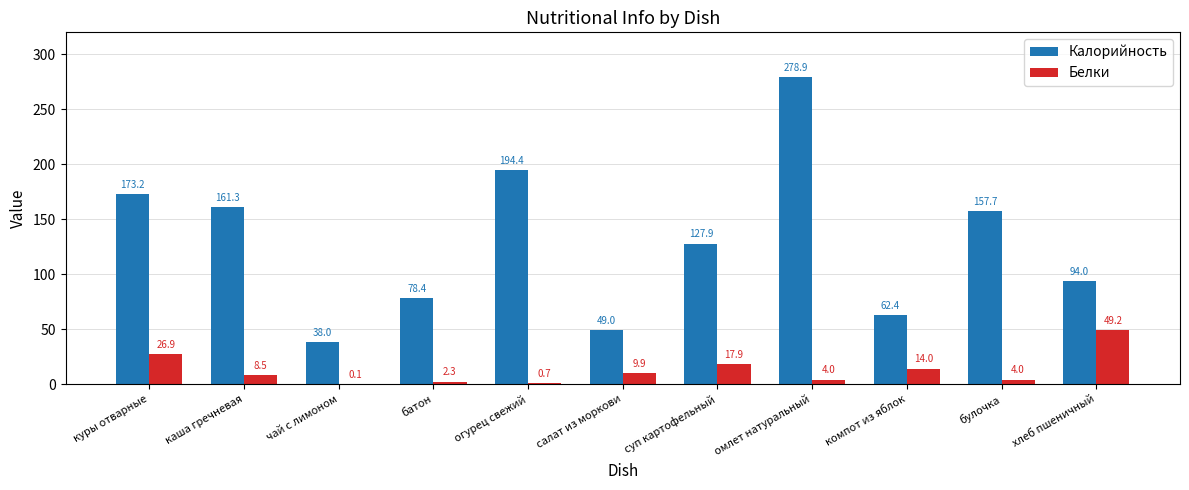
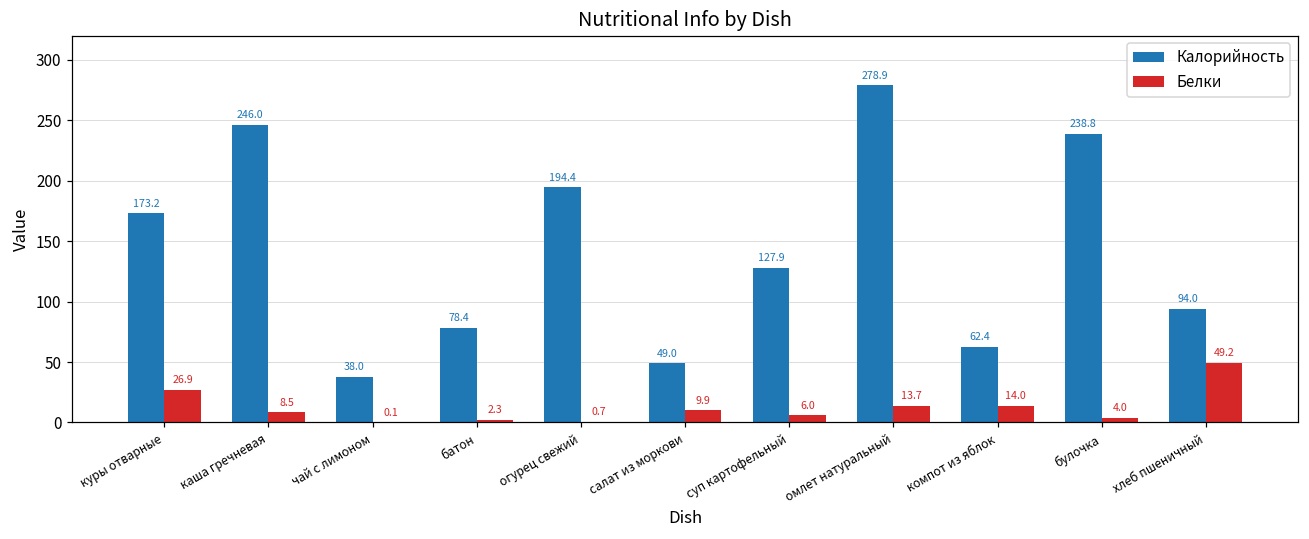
  {
    "Калорийность": {
      "куры отварные": 173.2,
-     "каша гречневая": 161.3,
+     "каша гречневая": 246.0,
      "чай с лимоном": 38.0,
      "батон": 78.4,
      "огурец свежий": 194.4,
      "салат из моркови": 49.0,
      "суп картофельный": 127.9,
      "омлет натуральный": 278.9,
      "компот из яблок": 62.4,
-     "булочка": 157.7,
+     "булочка": 238.8,
      "хлеб пшеничный": 94.0
    },
    "Белки": {
      "куры отварные": 26.9,
      "каша гречневая": 8.5,
      "чай с лимоном": 0.1,
      "батон": 2.3,
      "огурец свежий": 0.7,
      "салат из моркови": 9.9,
-     "суп картофельный": 17.9,
-     "омлет натуральный": 4.0,
+     "суп картофельный": 6.0,
+     "омлет натуральный": 13.7,
      "компот из яблок": 14.0,
      "булочка": 4.0,
      "хлеб пшеничный": 49.2
    }
  }
